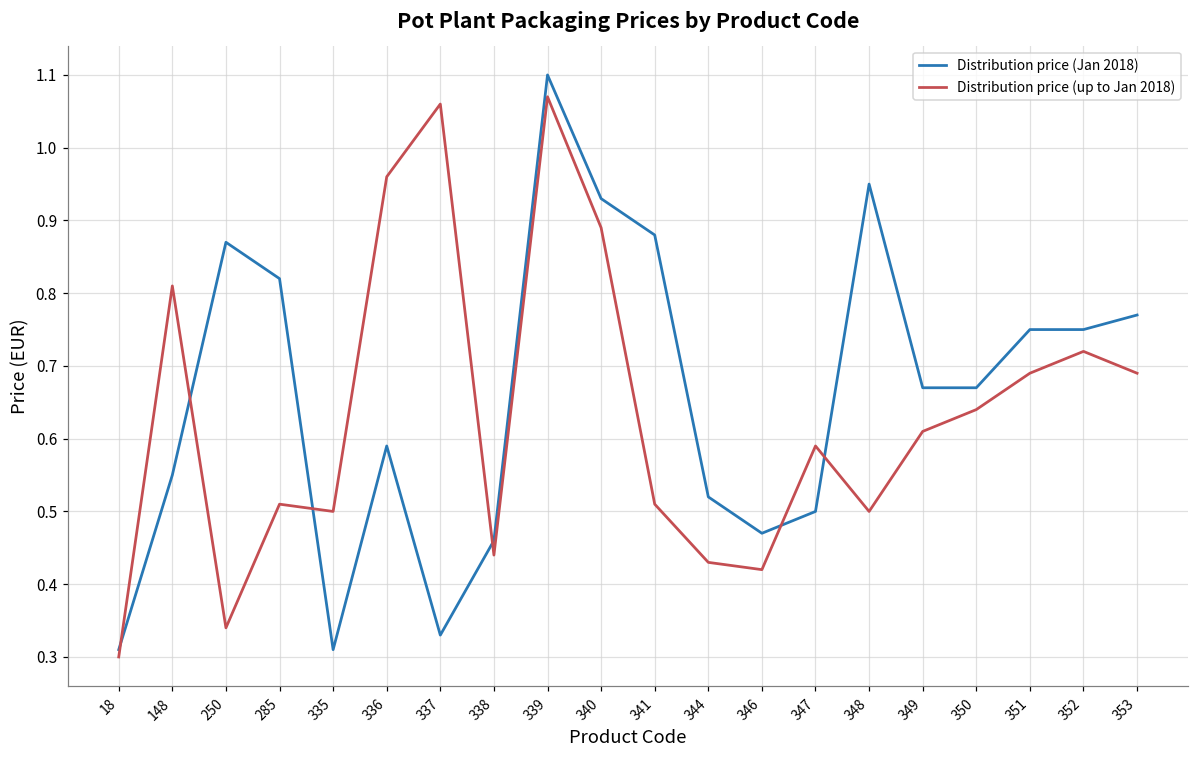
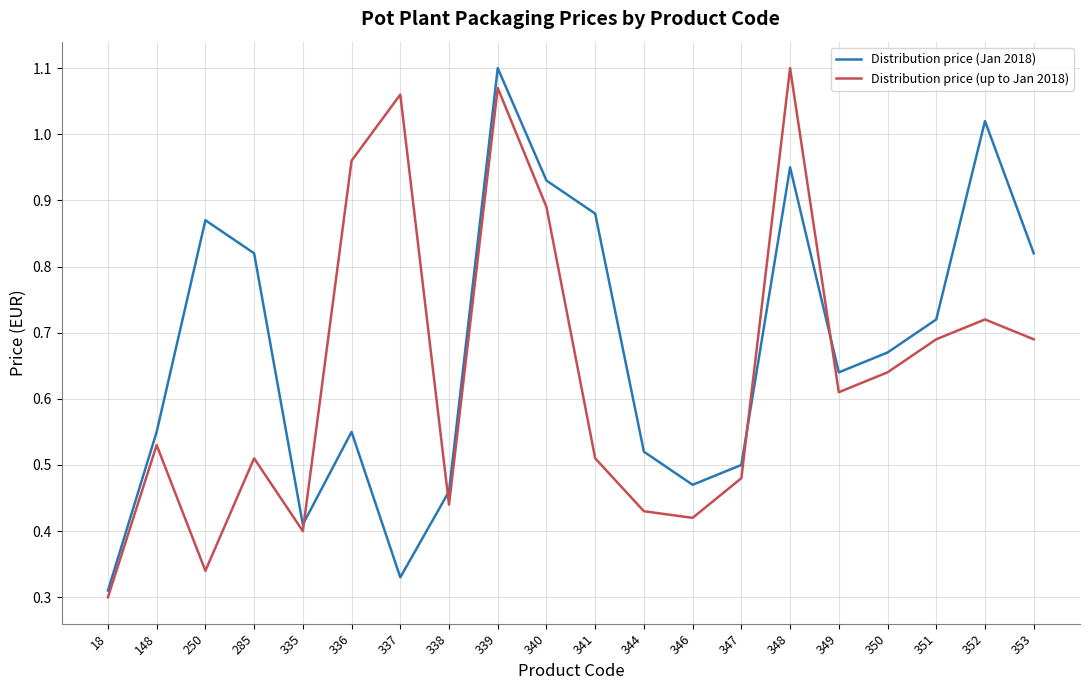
  {
    "Distribution price (Jan 2018)": {
      "18": 0.31,
      "148": 0.55,
      "250": 0.87,
      "285": 0.82,
-     "335": 0.31,
-     "336": 0.59,
+     "335": 0.41,
+     "336": 0.55,
      "337": 0.33,
      "338": 0.46,
      "339": 1.10,
      "340": 0.93,
      "341": 0.88,
      "344": 0.52,
      "346": 0.47,
      "347": 0.50,
      "348": 0.95,
-     "349": 0.67,
+     "349": 0.64,
      "350": 0.67,
-     "351": 0.75,
-     "352": 0.75,
-     "353": 0.77
+     "351": 0.72,
+     "352": 1.02,
+     "353": 0.82
    },
    "Distribution price (up to Jan 2018)": {
      "18": 0.30,
-     "148": 0.81,
+     "148": 0.53,
      "250": 0.34,
      "285": 0.51,
-     "335": 0.5,
+     "335": 0.4,
      "336": 0.96,
      "337": 1.06,
      "338": 0.44,
      "339": 1.07,
      "340": 0.89,
      "341": 0.51,
      "344": 0.43,
      "346": 0.42,
-     "347": 0.59,
-     "348": 0.5,
+     "347": 0.48,
+     "348": 1.1,
      "349": 0.61,
      "350": 0.64,
      "351": 0.69,
      "352": 0.72,
      "353": 0.69
    }
  }
